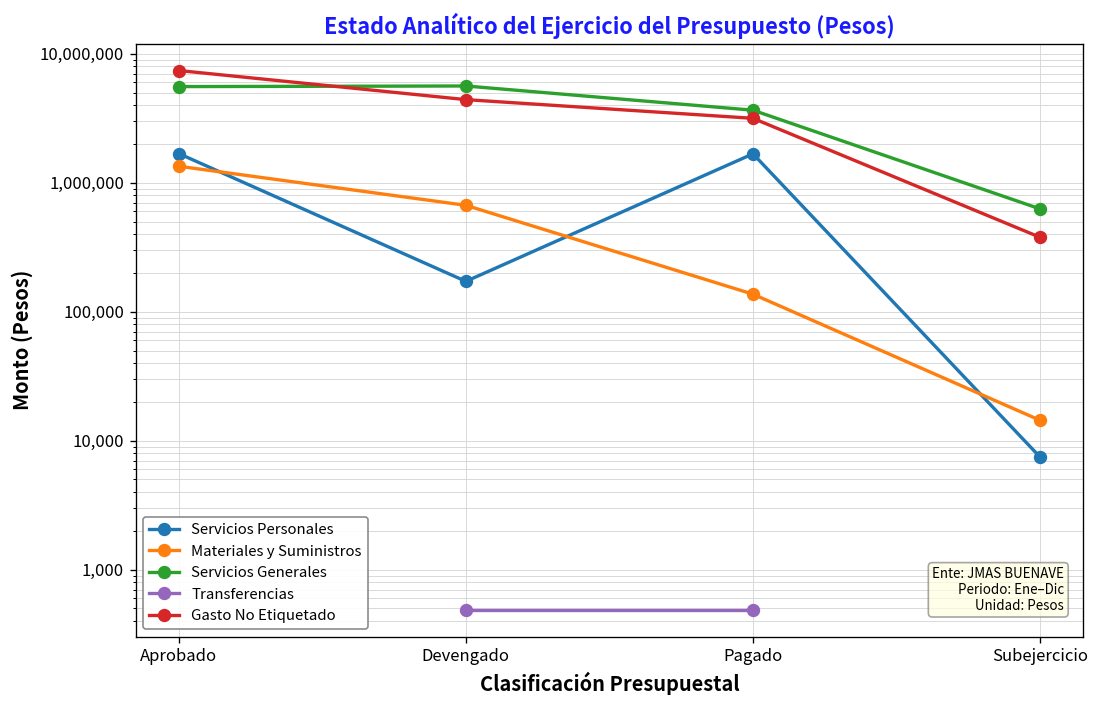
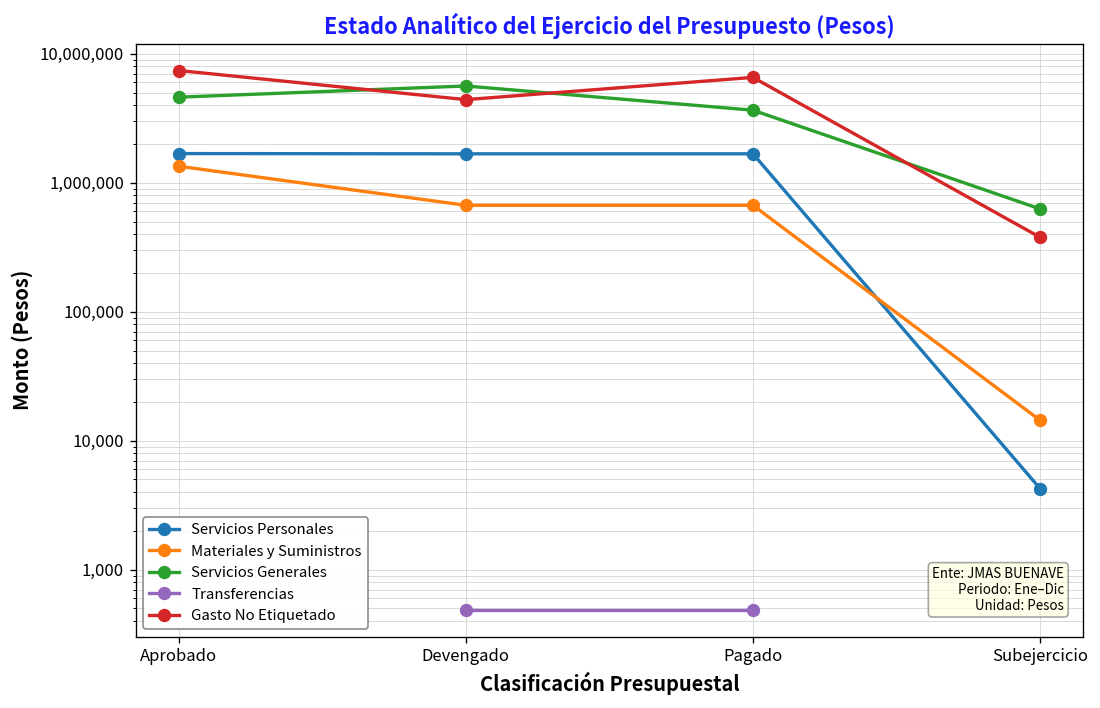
  {
    "Servicios Personales": {
      "Aprobado": "1,700,000",
-     "Devengado": "170,000",
+     "Devengado": "1,700,000",
      "Pagado": "1,700,000",
-     "Subejercicio": "7,000"
+     "Subejercicio": "4,200"
    },
    "Materiales y Suministros": {
      "Aprobado": "1,300,000",
      "Devengado": "700,000",
-     "Pagado": "140,000",
+     "Pagado": "700,000",
      "Subejercicio": "14,000"
    },
    "Servicios Generales": {
-     "Aprobado": "6,000,000",
+     "Aprobado": "4,600,000",
      "Devengado": "6,000,000",
      "Pagado": "3,700,000",
      "Subejercicio": "600,000"
    },
    "Transferencias": {
      "Devengado": "500",
      "Pagado": "500"
    },
    "Gasto No Etiquetado": {
      "Aprobado": "7,000,000",
      "Devengado": "4,400,000",
-     "Pagado": "3,200,000",
+     "Pagado": "7,000,000",
      "Subejercicio": "380,000"
    }
  }
